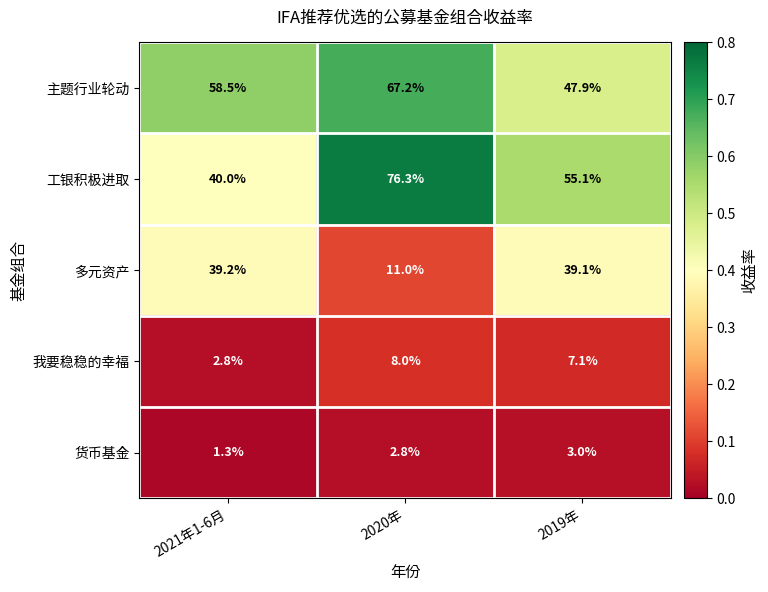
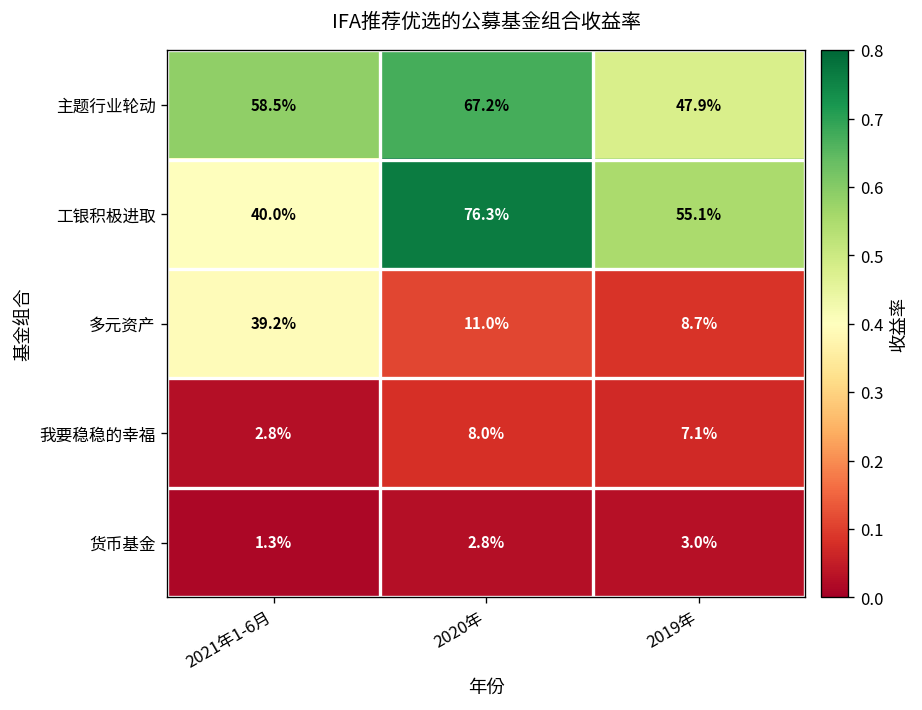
  {
    "主题行业轮动": {
      "2021年1-6月": "58.5%",
      "2020年": "67.2%",
      "2019年": "47.9%"
    },
    "工银积极进取": {
      "2021年1-6月": "40.0%",
      "2020年": "76.3%",
      "2019年": "55.1%"
    },
    "多元资产": {
      "2021年1-6月": "39.2%",
      "2020年": "11.0%",
-     "2019年": "39.1%"
+     "2019年": "8.7%"
    },
    "我要稳稳的幸福": {
      "2021年1-6月": "2.8%",
      "2020年": "8.0%",
      "2019年": "7.1%"
    },
    "货币基金": {
      "2021年1-6月": "1.3%",
      "2020年": "2.8%",
      "2019年": "3.0%"
    }
  }
